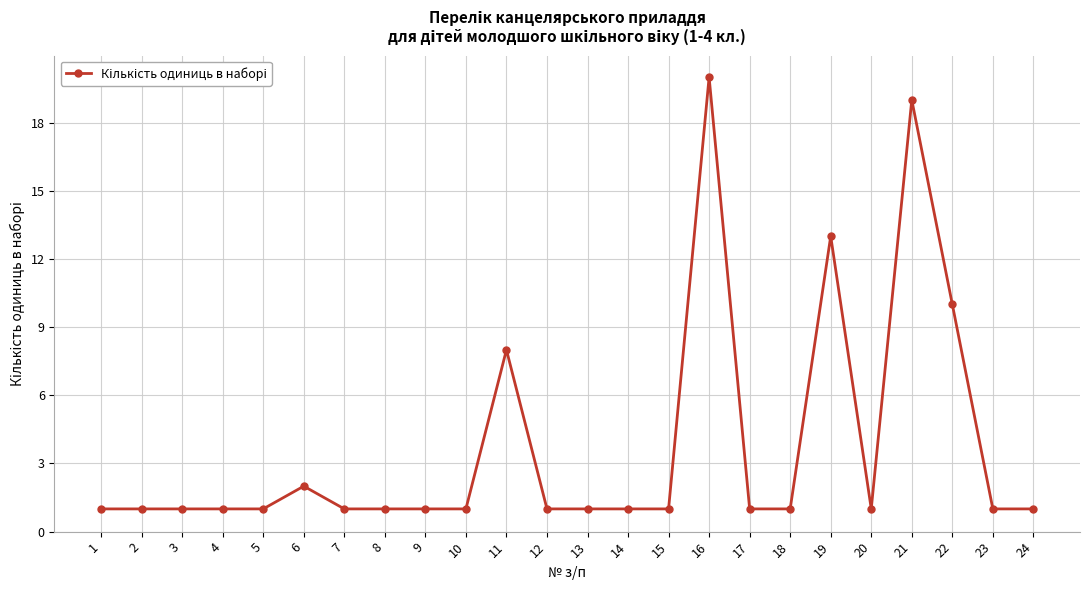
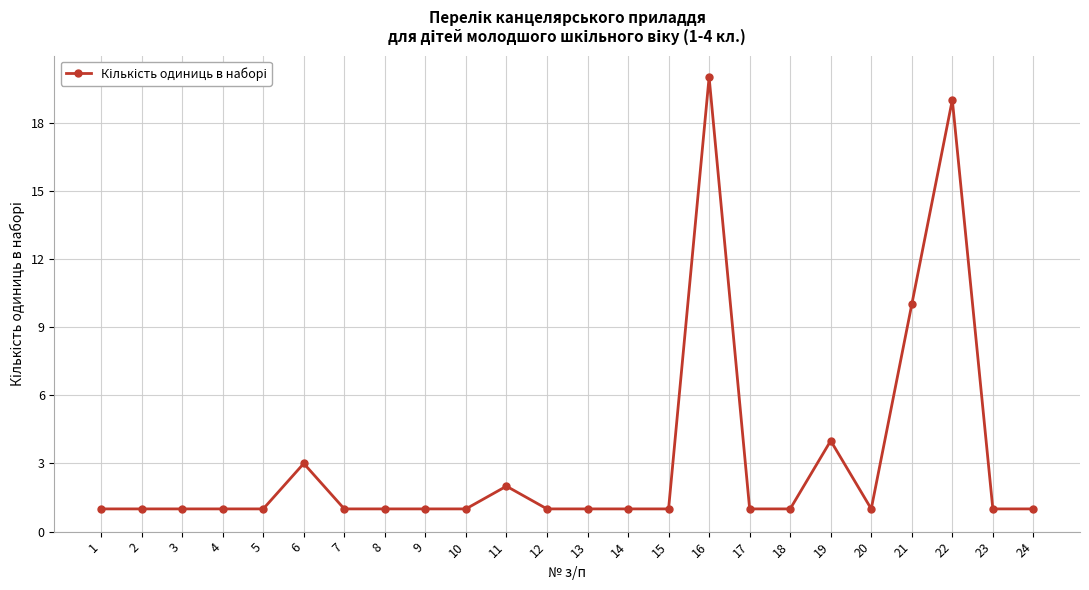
  {
    "1": 1,
    "2": 1,
    "3": 1,
    "4": 1,
    "5": 1,
-   "6": 2,
+   "6": 3,
    "7": 1,
    "8": 1,
    "9": 1,
    "10": 1,
-   "11": 8,
+   "11": 2,
    "12": 1,
    "13": 1,
    "14": 1,
    "15": 1,
    "16": 20,
    "17": 1,
    "18": 1,
-   "19": 13,
+   "19": 4,
    "20": 1,
-   "21": 19,
-   "22": 10,
+   "21": 10,
+   "22": 19,
    "23": 1,
    "24": 1
  }
